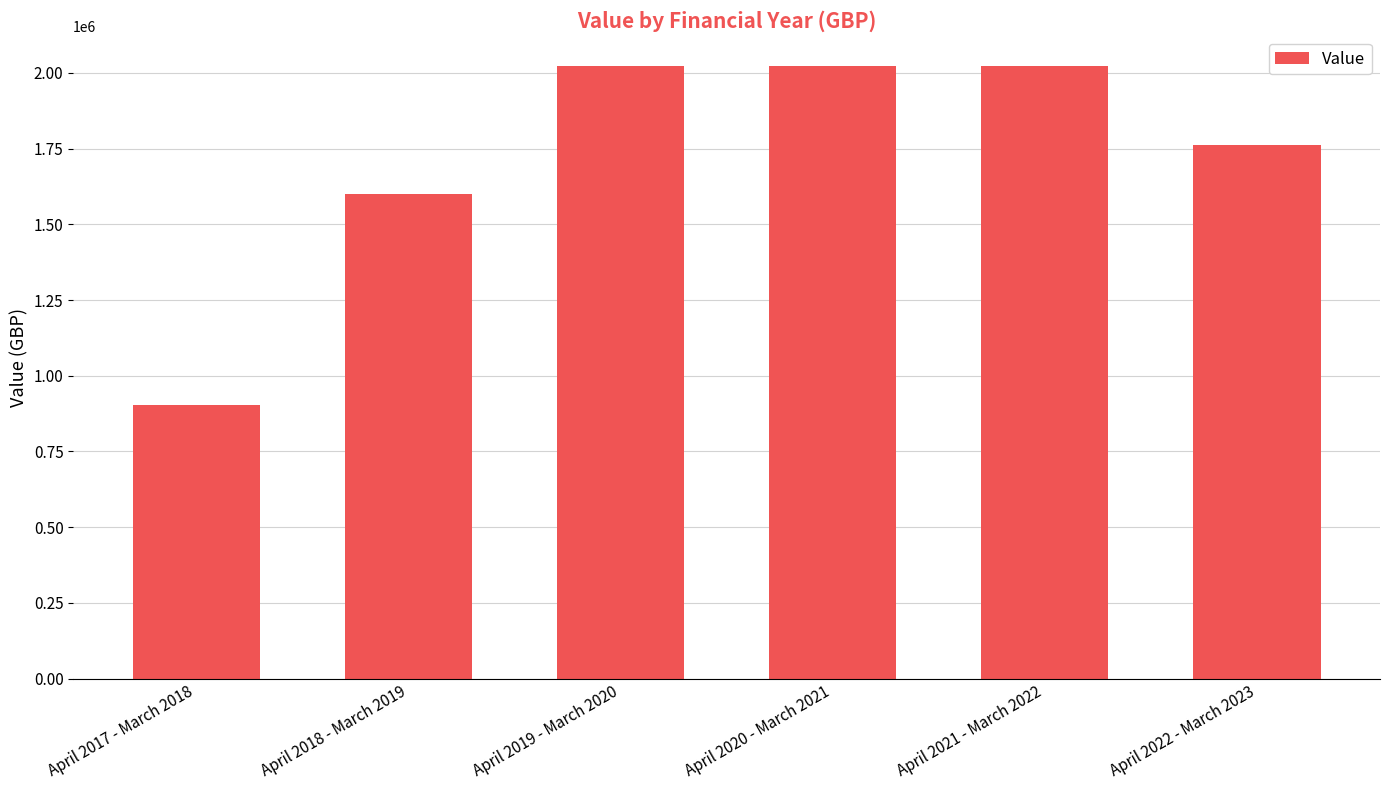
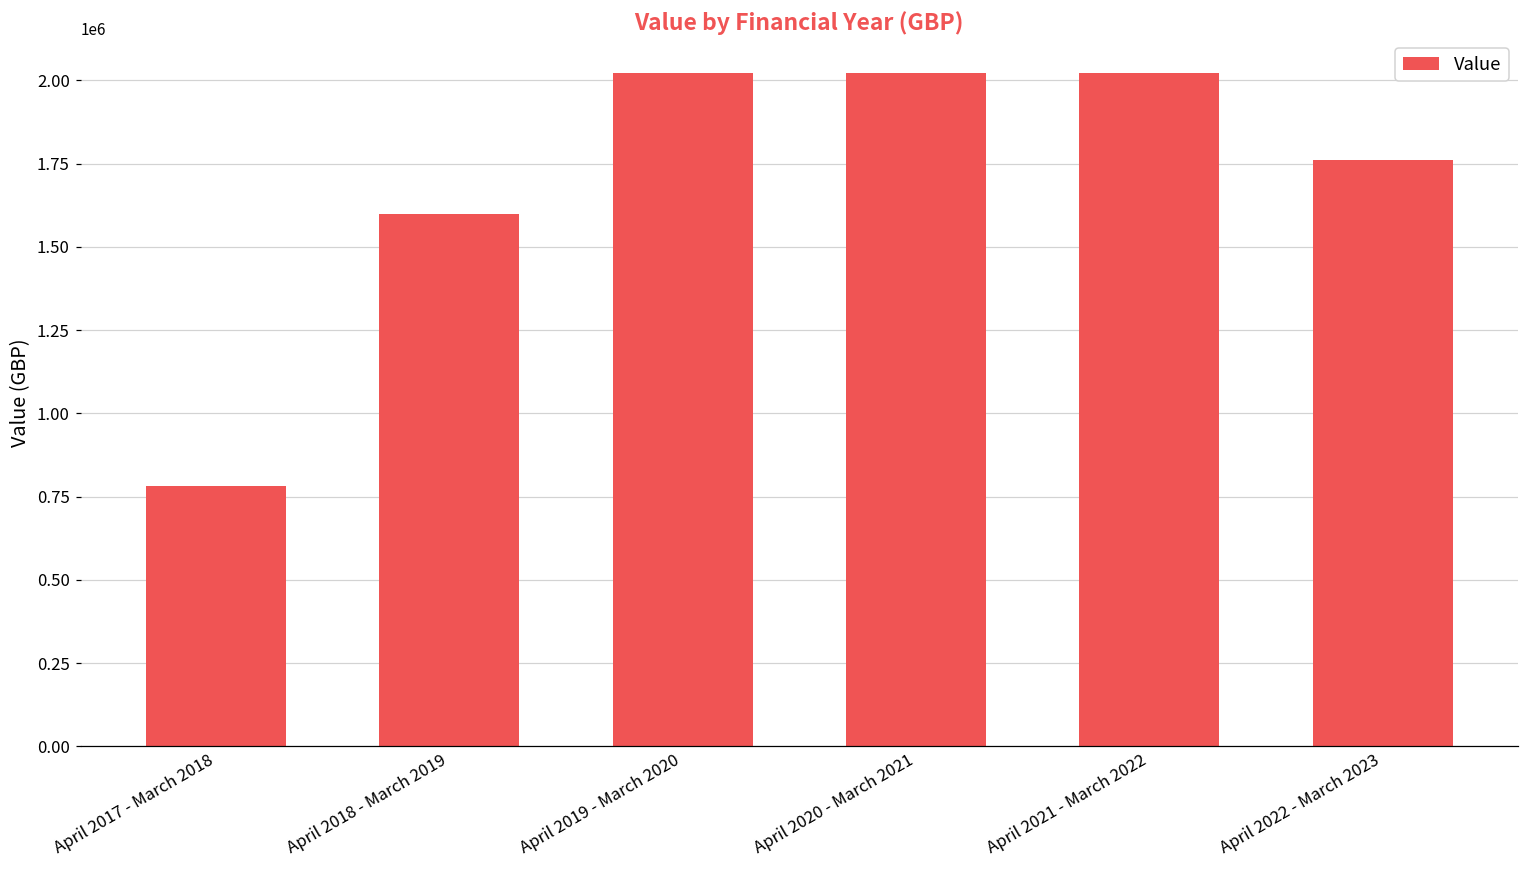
  {
-   "April 2017 - March 2018": 900000,
+   "April 2017 - March 2018": 780000,
    "April 2018 - March 2019": 1600000,
    "April 2019 - March 2020": 2020000,
    "April 2020 - March 2021": 2020000,
    "April 2021 - March 2022": 2020000,
    "April 2022 - March 2023": 1760000
  }
